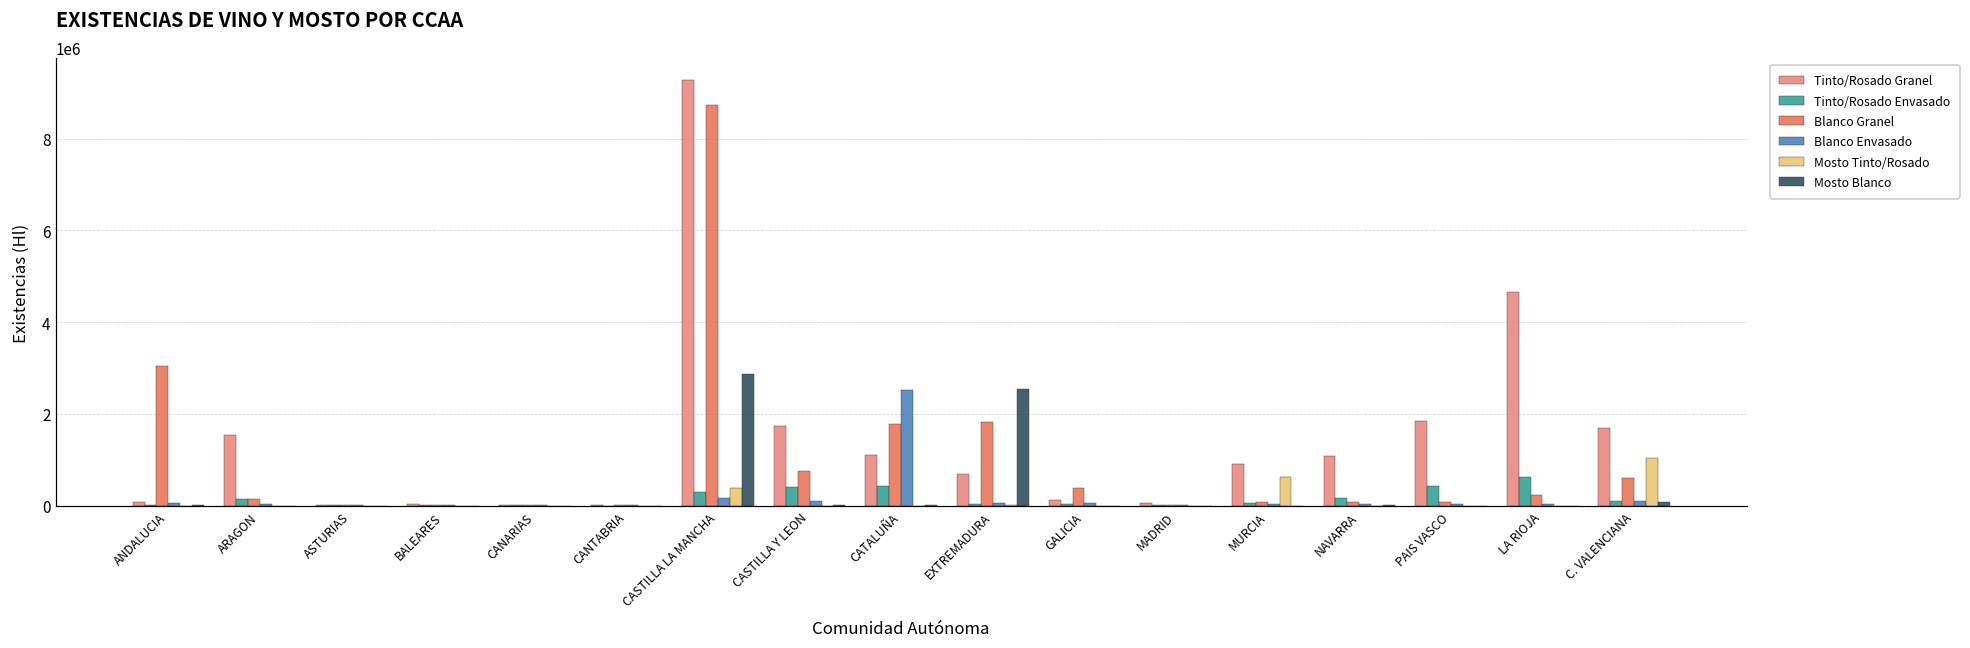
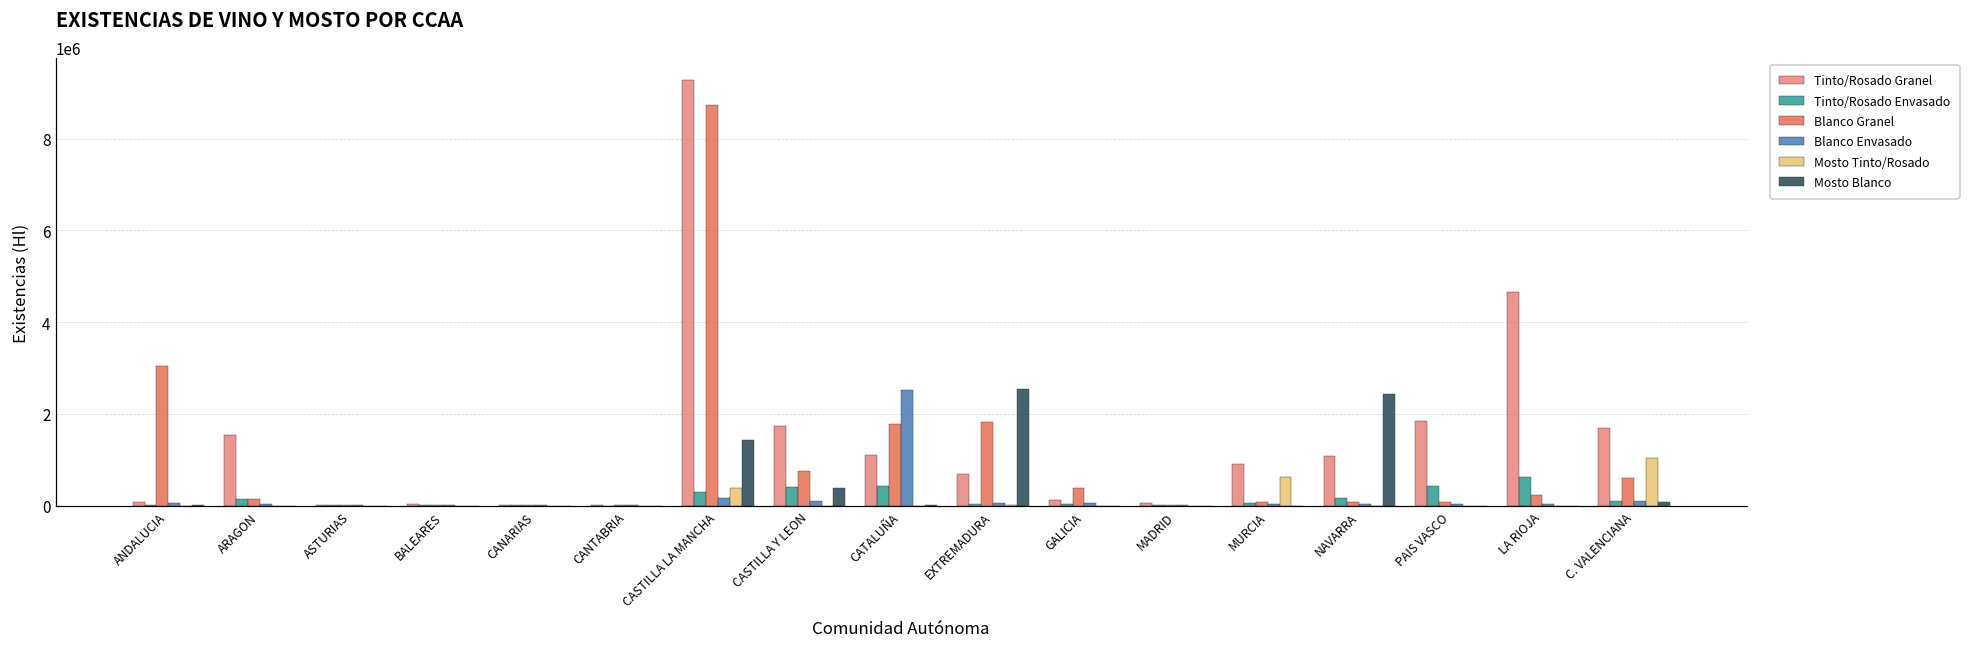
  {
    "Mosto Tinto/Rosado": {
      "ANDALUCIA": 0,
      "ASTURIAS": 0,
      "BALEARES": 0,
      "CANARIAS": 0,
      "CANTABRIA": 0,
      "CASTILLA LA MANCHA": 400000,
      "GALICIA": 0,
      "MADRID": 0,
      "MURCIA": 600000,
      "PAIS VASCO": 0,
      "LA RIOJA": 0,
      "C. VALENCIANA": 1000000
    },
    "Mosto Blanco": {
      "BALEARES": 0,
      "CANARIAS": 0,
      "CANTABRIA": 0,
-     "CASTILLA LA MANCHA": 2900000,
-     "CASTILLA Y LEON": 0,
+     "CASTILLA LA MANCHA": 1400000,
+     "CASTILLA Y LEON": 400000,
      "EXTREMADURA": 2500000,
      "MADRID": 0,
-     "NAVARRA": 0,
+     "NAVARRA": 2400000,
      "PAIS VASCO": 0,
      "LA RIOJA": 0,
      "C. VALENCIANA": 100000
    }
  }
